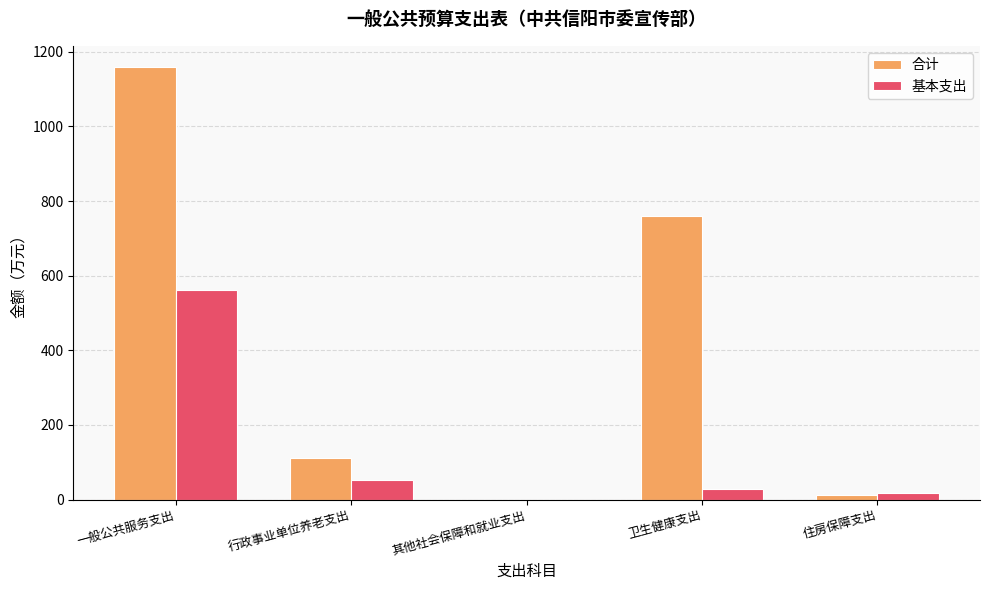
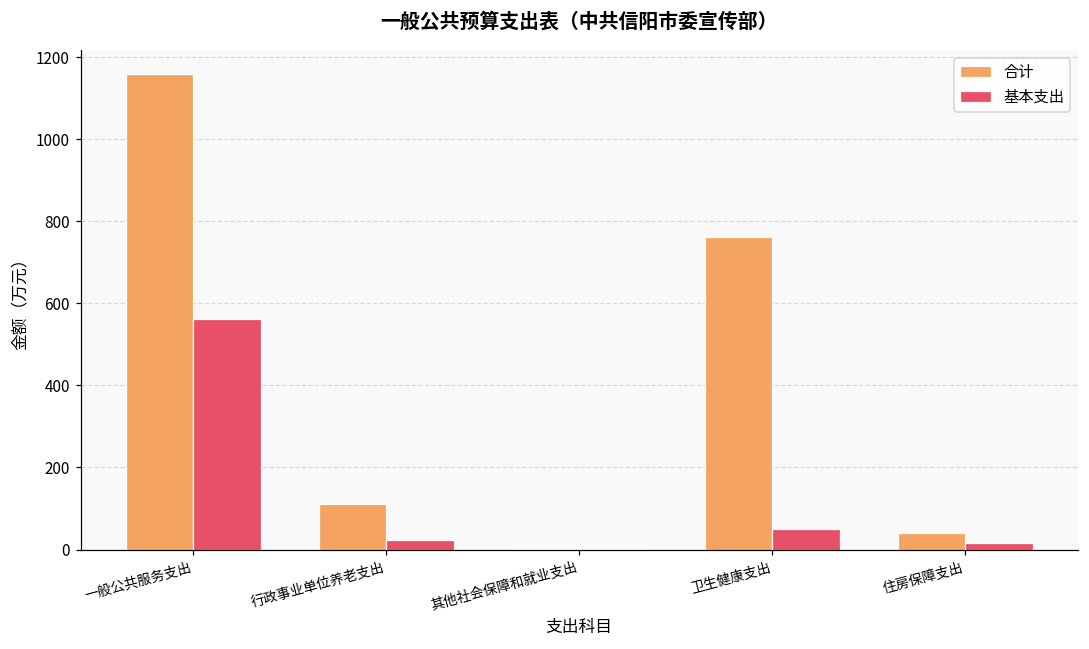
  {
    "合计": {
      "一般公共服务支出": 1160,
      "行政事业单位养老支出": 110,
      "卫生健康支出": 760,
-     "住房保障支出": 10
+     "住房保障支出": 40
    },
    "基本支出": {
      "一般公共服务支出": 560,
-     "行政事业单位养老支出": 50,
-     "卫生健康支出": 30,
+     "行政事业单位养老支出": 20,
+     "卫生健康支出": 50,
      "住房保障支出": 20
    }
  }
